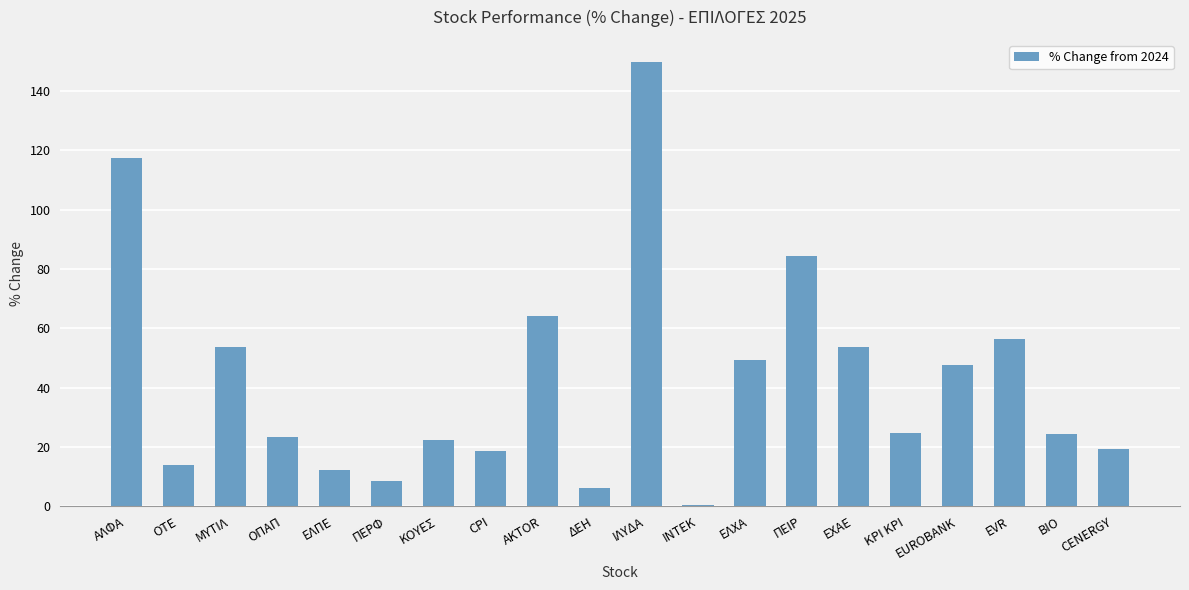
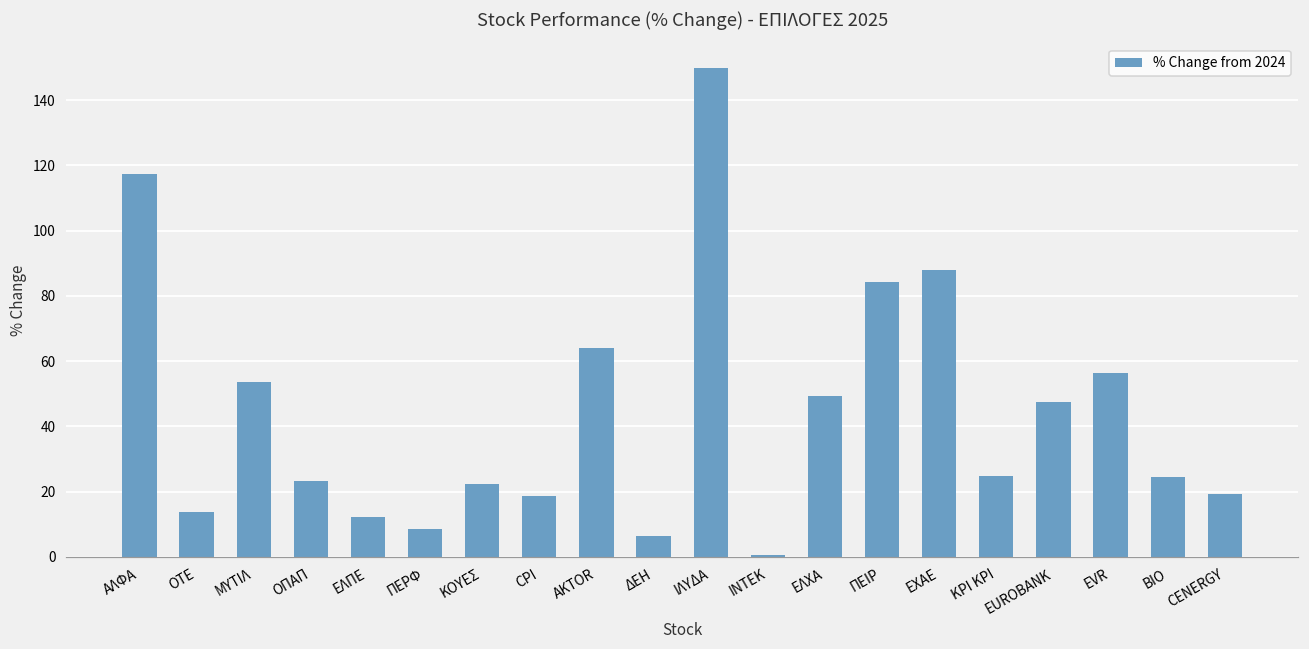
  {
    "ΑΛΦΑ": 118,
    "ΟΤΕ": 14,
    "ΜΥΤΙΛ": 54,
    "ΟΠΑΠ": 23,
    "ΕΛΠΕ": 12,
    "ΠΕΡΦ": 9,
    "ΚΟΥΕΣ": 22,
    "CPI": 19,
    "AKTOR": 64,
    "ΔΕΗ": 6,
    "ΙΛΥΔΑ": 150,
    "ΕΛΧΑ": 49,
    "ΠΕΙΡ": 84,
-   "ΕΧΑΕ": 54,
+   "ΕΧΑΕ": 88,
    "ΚΡΙ ΚΡΙ": 25,
    "EUROBANK": 47,
    "EVR": 56,
    "ΒΙΟ": 24,
    "CENERGY": 19
  }
